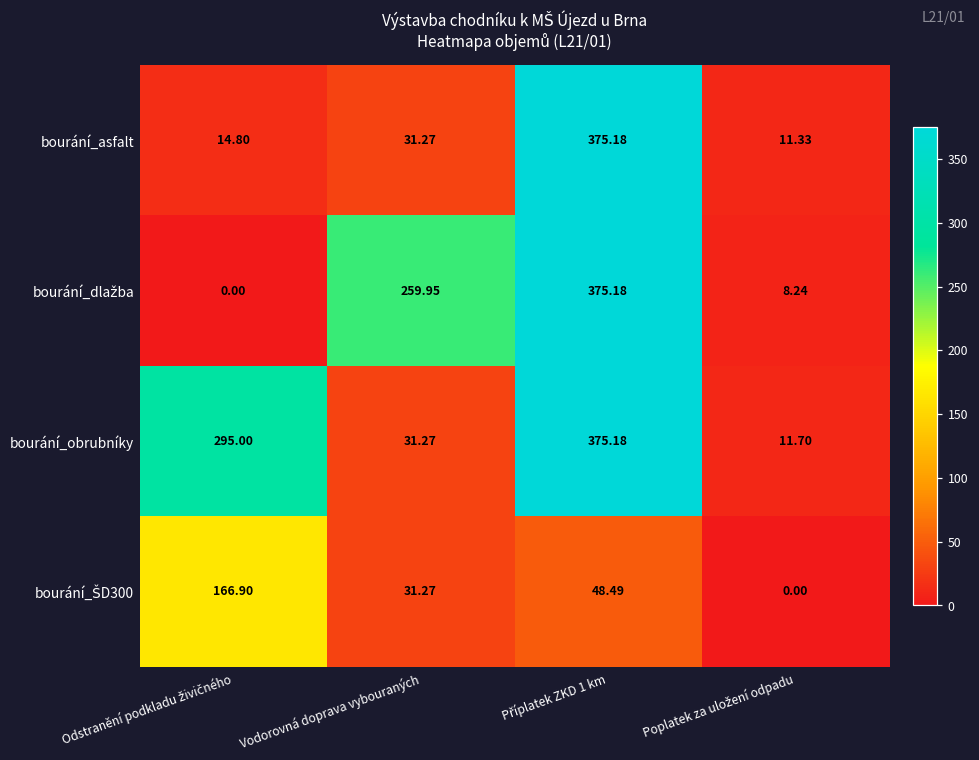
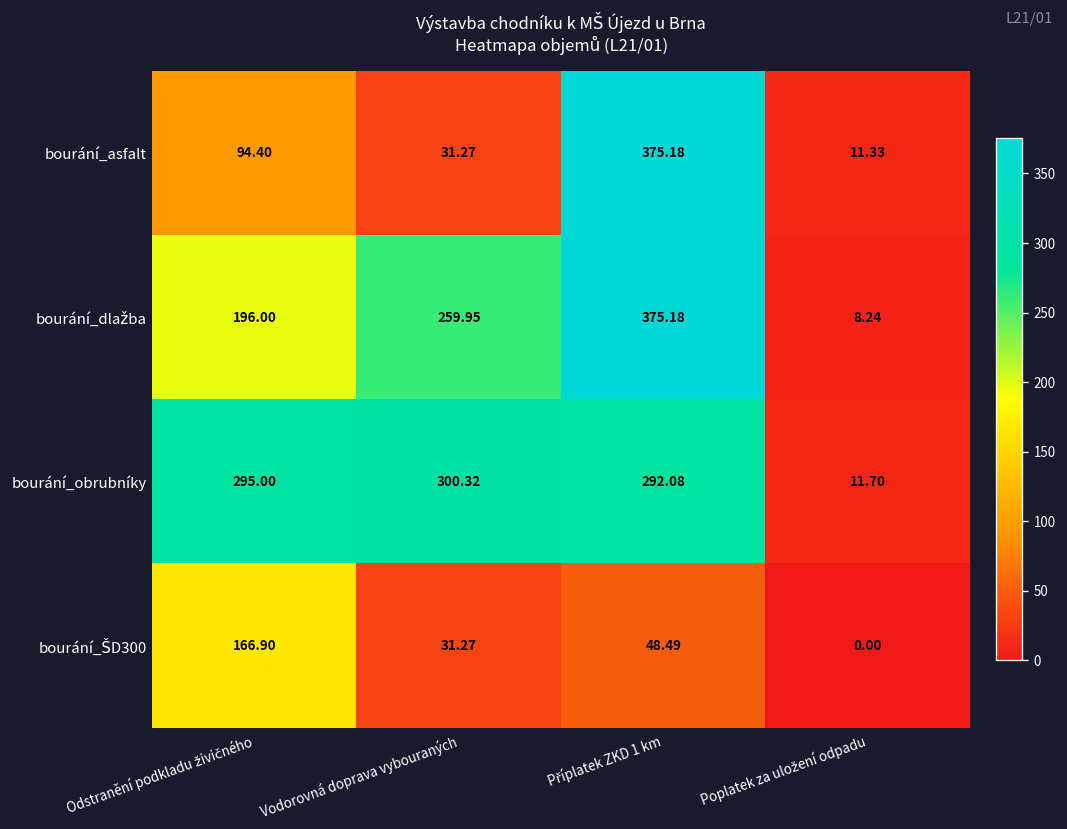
  {
    "bourání_asfalt": {
-     "Odstranění podkladu živičného": 14.80,
+     "Odstranění podkladu živičného": 94.40,
      "Vodorovná doprava vybouraných": 31.27,
      "Příplatek ZKD 1 km": 375.18,
      "Poplatek za uložení odpadu": 11.33
    },
    "bourání_dlažba": {
-     "Odstranění podkladu živičného": 0.00,
+     "Odstranění podkladu živičného": 196.00,
      "Vodorovná doprava vybouraných": 259.95,
      "Příplatek ZKD 1 km": 375.18,
      "Poplatek za uložení odpadu": 8.24
    },
    "bourání_obrubníky": {
      "Odstranění podkladu živičného": 295.00,
-     "Vodorovná doprava vybouraných": 31.27,
-     "Příplatek ZKD 1 km": 375.18,
+     "Vodorovná doprava vybouraných": 300.32,
+     "Příplatek ZKD 1 km": 292.08,
      "Poplatek za uložení odpadu": 11.70
    },
    "bourání_ŠD300": {
      "Odstranění podkladu živičného": 166.90,
      "Vodorovná doprava vybouraných": 31.27,
      "Příplatek ZKD 1 km": 48.49,
      "Poplatek za uložení odpadu": 0.00
    }
  }
